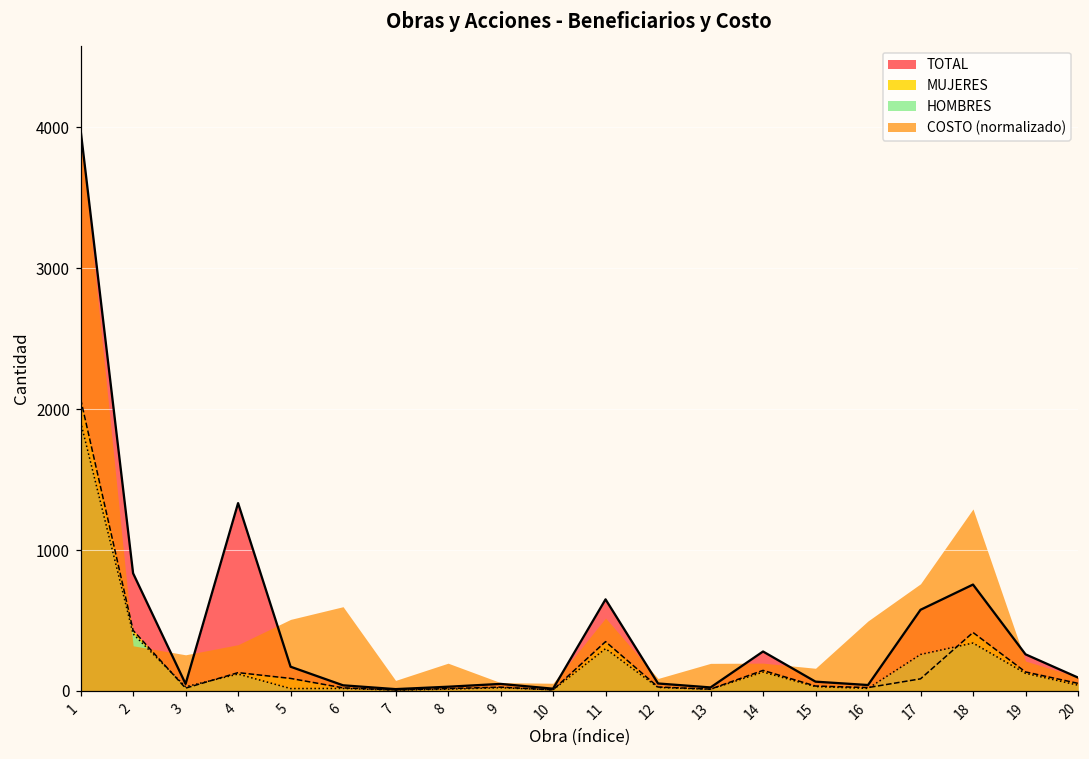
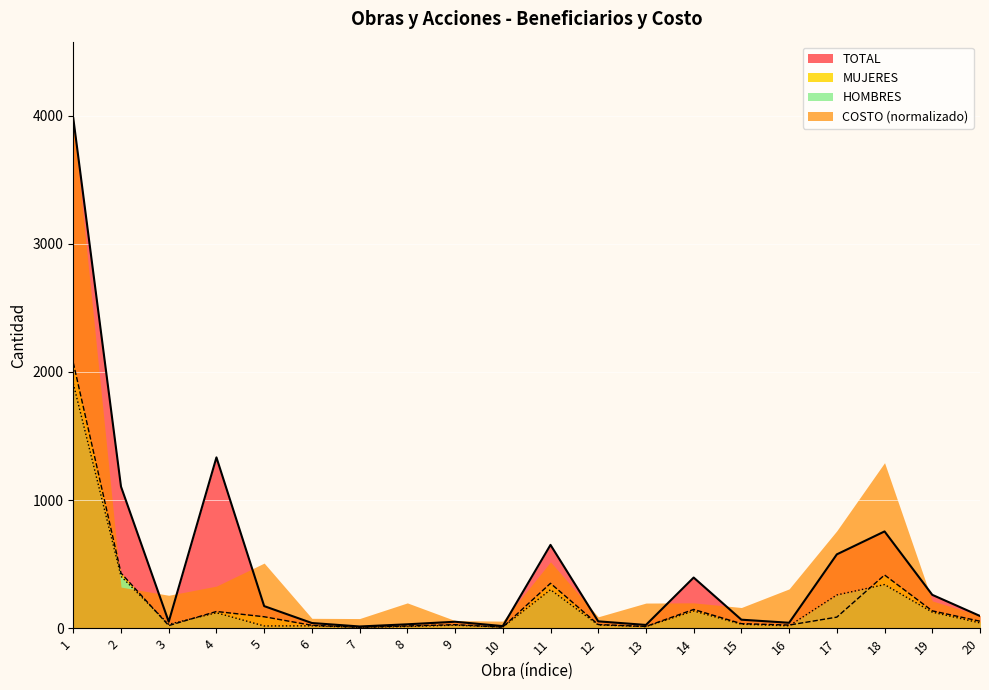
  {
    "TOTAL": {
-     "2": 840,
+     "2": 1110,
      "3": 50,
      "4": 1330,
      "5": 170,
      "11": 650,
      "12": 50,
-     "14": 280,
+     "14": 400,
      "15": 70,
      "17": 580,
      "18": 760,
      "19": 260
    },
    "MUJERES": {
      "1": 2070,
      "2": 430,
      "5": 90,
      "11": 350,
      "17": 90,
      "18": 420
    },
    "HOMBRES": {
      "1": 1910,
      "2": 410,
      "5": 20,
      "11": 300,
      "17": 260,
      "18": 340
    },
    "COSTO (normalizado)": {
      "2": 320,
      "3": 260,
      "4": 330,
      "5": 510,
-     "6": 600,
+     "6": 80,
      "7": 70,
      "8": 200,
      "10": 50,
      "11": 520,
      "12": 90,
      "13": 200,
      "14": 200,
      "15": 160,
-     "16": 500,
+     "16": 310,
      "17": 760,
      "18": 1290,
      "19": 210
    }
  }
